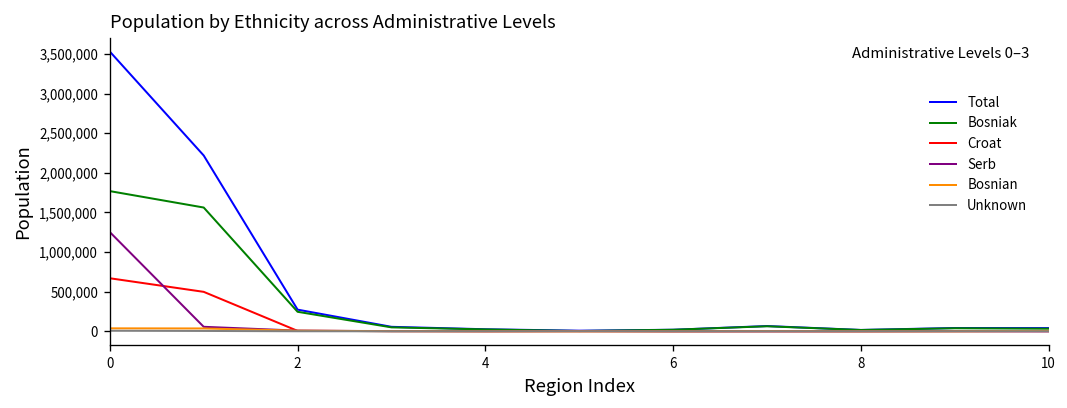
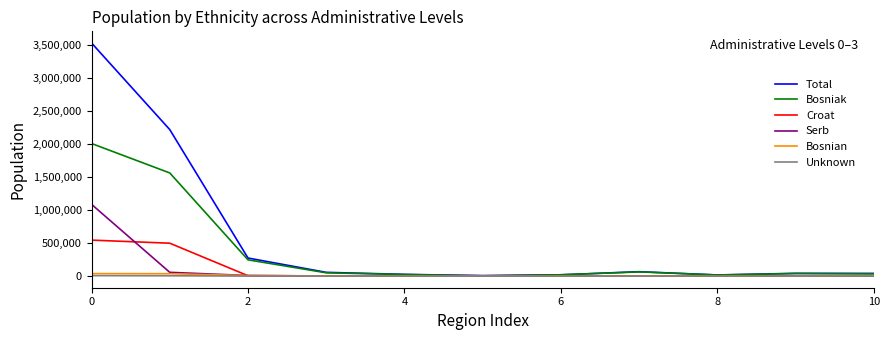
  {
    "Total": {
      "0": "3,500,000"
    },
    "Bosniak": {
-     "0": "1,800,000"
+     "0": "2,000,000"
    },
    "Croat": {
-     "0": "700,000"
+     "0": "500,000"
    },
    "Serb": {
-     "0": "1,300,000"
+     "0": "1,100,000"
    }
  }
